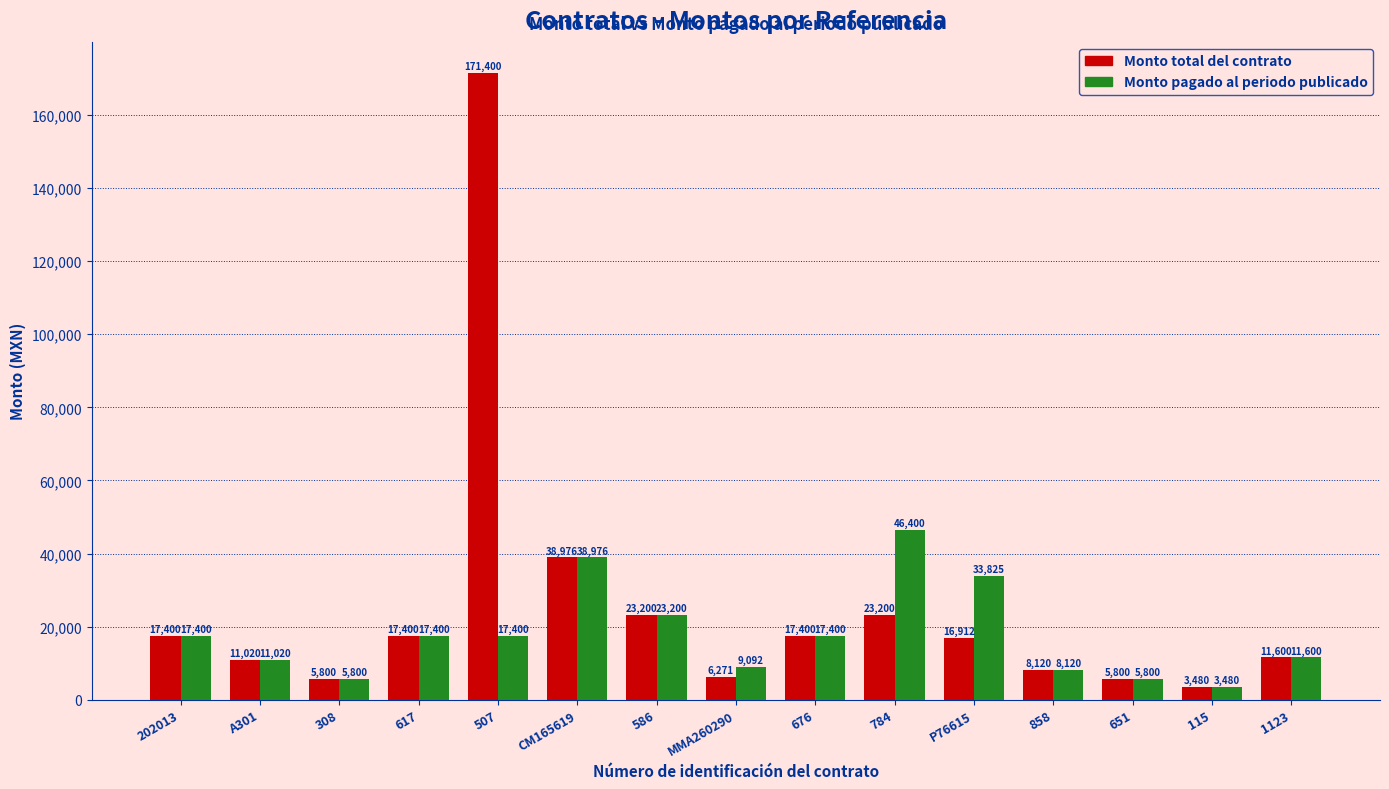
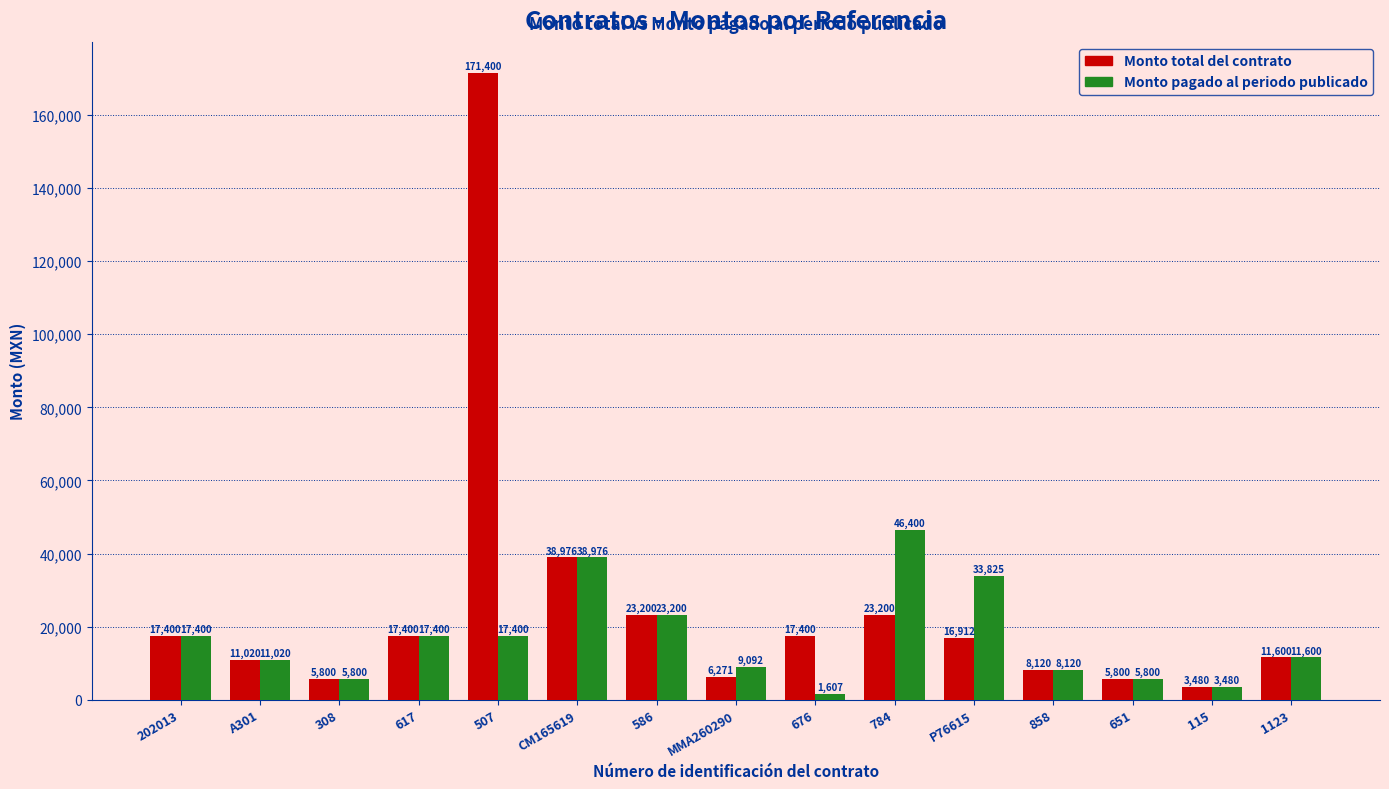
  {
    "Monto total del contrato": {
      "202013": "17,400",
      "A301": "11,020",
      "308": "5,800",
      "617": "17,400",
      "507": "171,400",
      "CM165619": "38,976",
      "586": "23,200",
      "676": "17,400",
      "784": "23,200",
      "858": "8,120",
      "651": "5,800",
      "115": "3,480",
      "1123": "11,600"
    },
    "Monto pagado al periodo publicado": {
      "202013": "17,400",
      "A301": "11,020",
      "308": "5,800",
      "617": "17,400",
      "507": "17,400",
      "CM165619": "38,976",
      "586": "23,200",
-     "676": "17,400",
+     "676": "1,607",
      "784": "46,400",
      "858": "8,120",
      "651": "5,800",
      "115": "3,480",
      "1123": "11,600"
    }
  }
